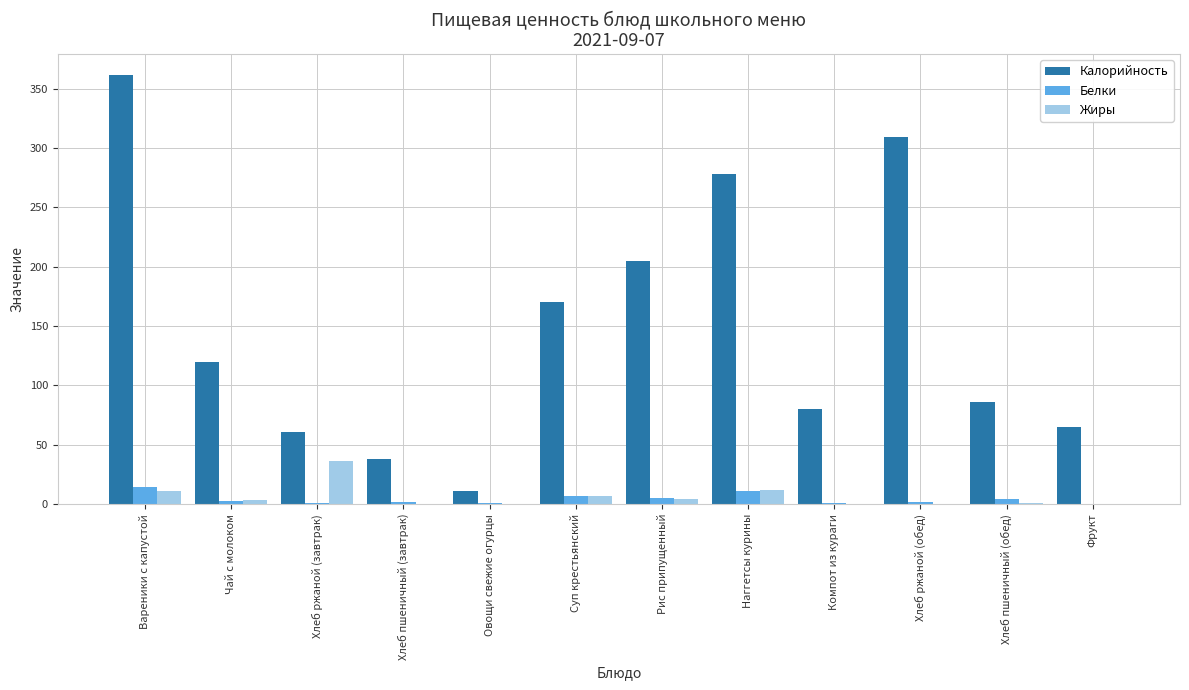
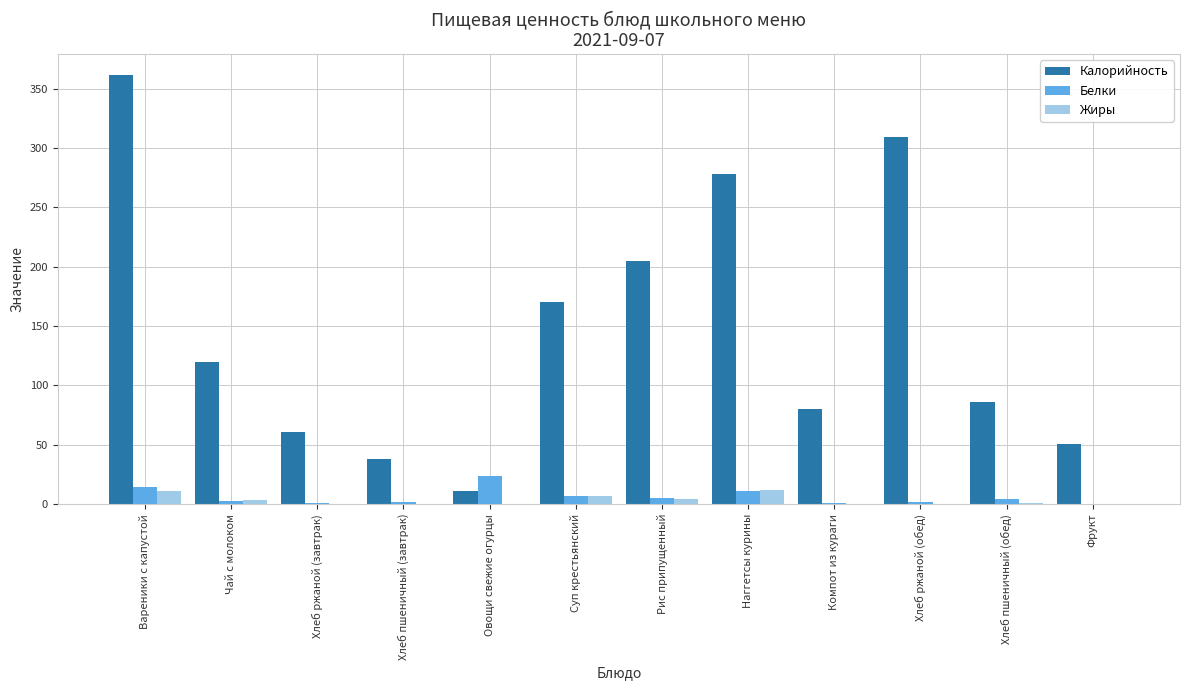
  {
    "Калорийность": {
      "Вареники с капустой": 361,
      "Чай с молоком": 120,
      "Хлеб ржаной (завтрак)": 61,
      "Хлеб пшеничный (завтрак)": 38,
      "Овощи свежие огурцы": 11,
      "Суп крестьянский": 170,
      "Рис припущенный": 205,
      "Наггетсы курины": 278,
      "Компот из кураги": 80,
      "Хлеб ржаной (обед)": 309,
      "Хлеб пшеничный (обед)": 86,
-     "Фрукт": 65
+     "Фрукт": 51
    },
    "Белки": {
      "Вареники с капустой": 14,
      "Чай с молоком": 3,
-     "Овощи свежие огурцы": 1,
+     "Овощи свежие огурцы": 24,
      "Суп крестьянский": 6,
      "Рис припущенный": 5,
      "Наггетсы курины": 11,
      "Хлеб пшеничный (обед)": 4
    },
    "Жиры": {
      "Вареники с капустой": 11,
      "Чай с молоком": 3,
-     "Хлеб ржаной (завтрак)": 36,
+     "Хлеб ржаной (завтрак)": 0,
      "Суп крестьянский": 7,
      "Рис припущенный": 5,
      "Наггетсы курины": 12,
      "Компот из кураги": 0
    }
  }
